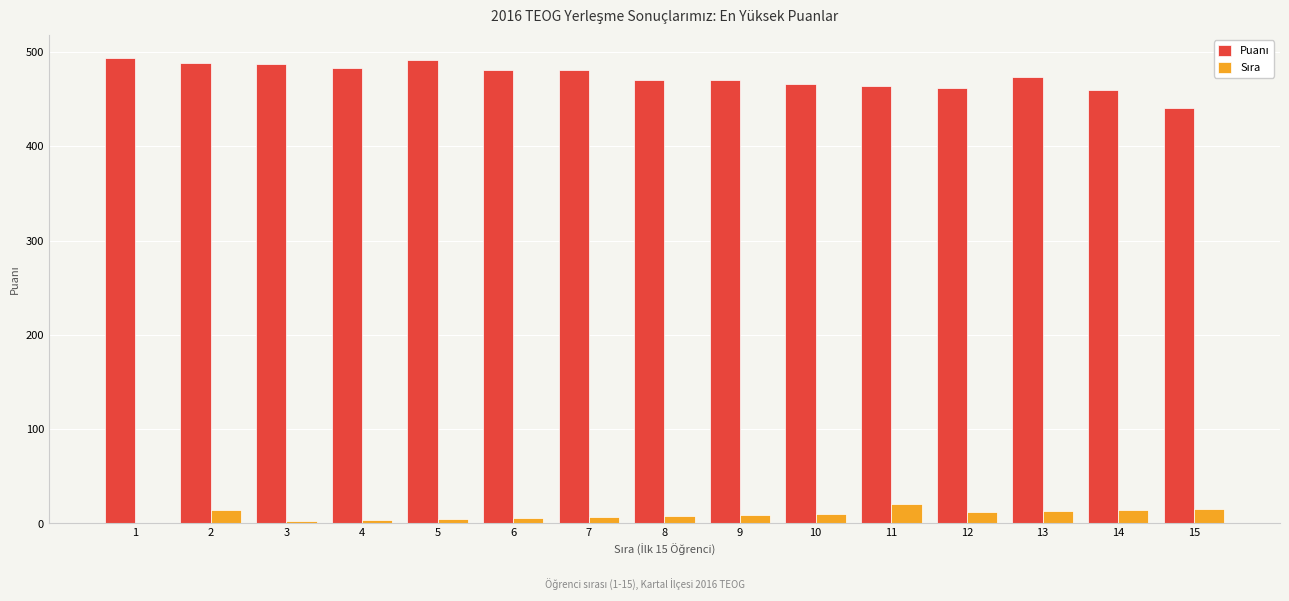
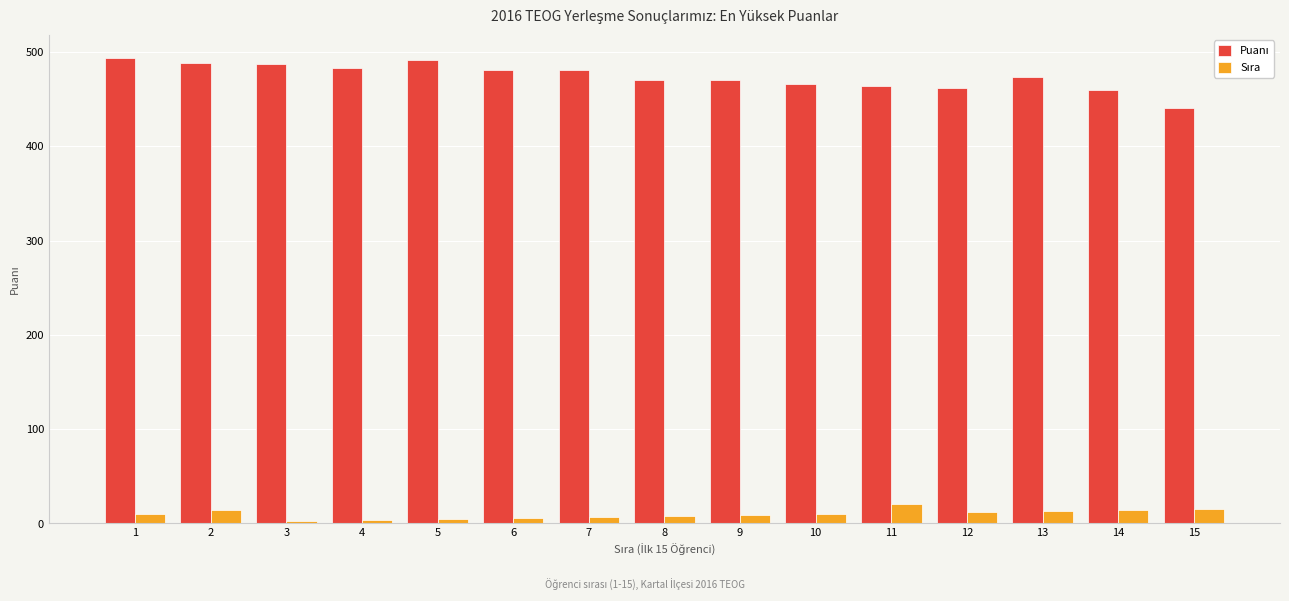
  {
    "Puanı": {
      "1": 490,
      "2": 490,
      "3": 490,
      "4": 480,
      "5": 490,
      "6": 480,
      "7": 480,
      "8": 470,
      "9": 470,
      "10": 470,
      "11": 460,
      "12": 460,
      "13": 470,
      "14": 460,
      "15": 440
    },
    "Sıra": {
-     "1": 0,
+     "1": 10,
      "2": 10,
      "3": 0,
      "4": 0,
      "5": 10,
      "6": 10,
      "7": 10,
      "8": 10,
      "9": 10,
      "10": 10,
      "11": 20,
      "12": 10,
      "13": 10,
      "14": 10,
      "15": 20
    }
  }
